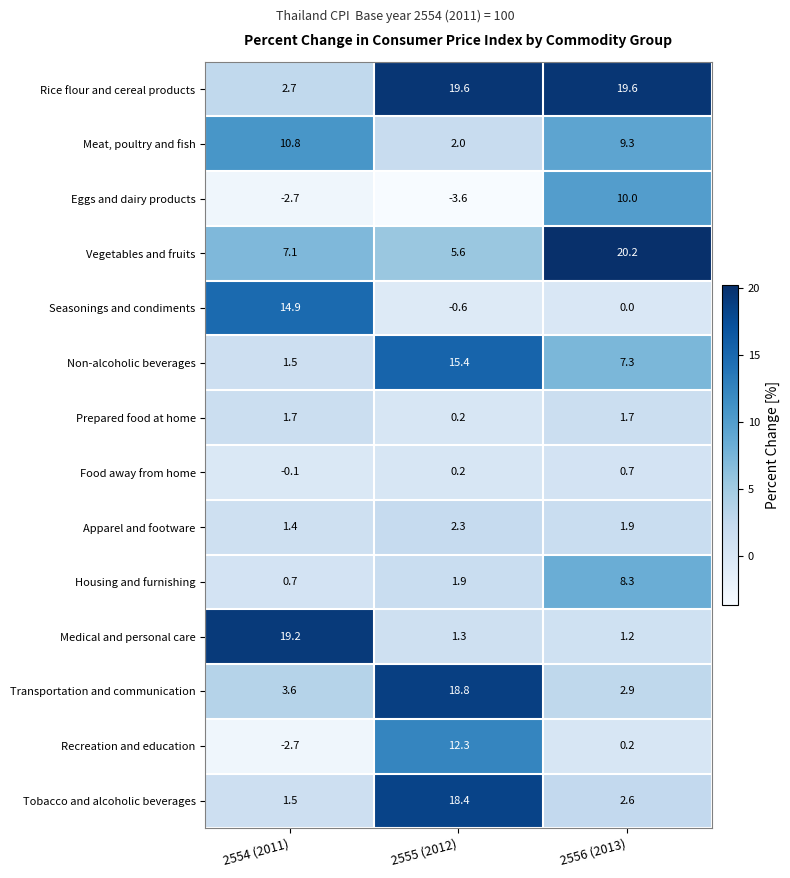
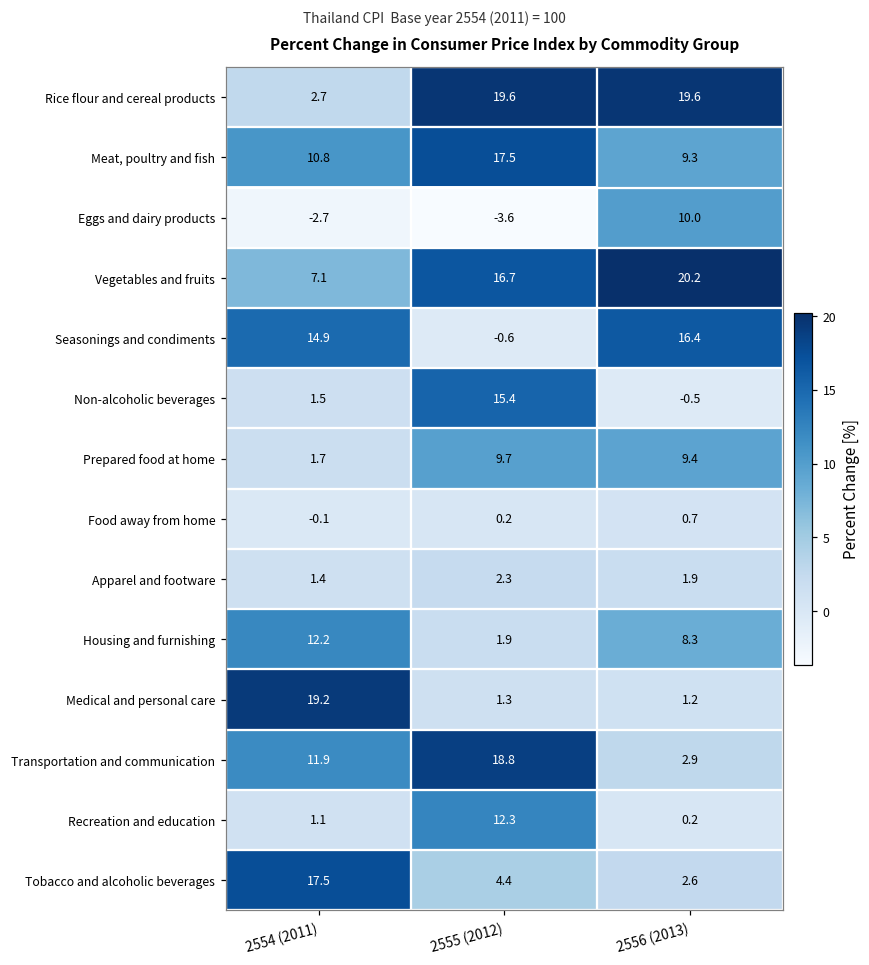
  {
    "Rice flour and cereal products": {
      "2554 (2011)": 2.7,
      "2555 (2012)": 19.6,
      "2556 (2013)": 19.6
    },
    "Meat, poultry and fish": {
      "2554 (2011)": 10.8,
-     "2555 (2012)": 2.0,
+     "2555 (2012)": 17.5,
      "2556 (2013)": 9.3
    },
    "Eggs and dairy products": {
      "2554 (2011)": -2.7,
      "2555 (2012)": -3.6,
      "2556 (2013)": 10.0
    },
    "Vegetables and fruits": {
      "2554 (2011)": 7.1,
-     "2555 (2012)": 5.6,
+     "2555 (2012)": 16.7,
      "2556 (2013)": 20.2
    },
    "Seasonings and condiments": {
      "2554 (2011)": 14.9,
      "2555 (2012)": -0.6,
-     "2556 (2013)": 0.0
+     "2556 (2013)": 16.4
    },
    "Non-alcoholic beverages": {
      "2554 (2011)": 1.5,
      "2555 (2012)": 15.4,
-     "2556 (2013)": 7.3
+     "2556 (2013)": -0.5
    },
    "Prepared food at home": {
      "2554 (2011)": 1.7,
-     "2555 (2012)": 0.2,
-     "2556 (2013)": 1.7
+     "2555 (2012)": 9.7,
+     "2556 (2013)": 9.4
    },
    "Food away from home": {
      "2554 (2011)": -0.1,
      "2555 (2012)": 0.2,
      "2556 (2013)": 0.7
    },
    "Apparel and footware": {
      "2554 (2011)": 1.4,
      "2555 (2012)": 2.3,
      "2556 (2013)": 1.9
    },
    "Housing and furnishing": {
-     "2554 (2011)": 0.7,
+     "2554 (2011)": 12.2,
      "2555 (2012)": 1.9,
      "2556 (2013)": 8.3
    },
    "Medical and personal care": {
      "2554 (2011)": 19.2,
      "2555 (2012)": 1.3,
      "2556 (2013)": 1.2
    },
    "Transportation and communication": {
-     "2554 (2011)": 3.6,
+     "2554 (2011)": 11.9,
      "2555 (2012)": 18.8,
      "2556 (2013)": 2.9
    },
    "Recreation and education": {
-     "2554 (2011)": -2.7,
+     "2554 (2011)": 1.1,
      "2555 (2012)": 12.3,
      "2556 (2013)": 0.2
    },
    "Tobacco and alcoholic beverages": {
-     "2554 (2011)": 1.5,
-     "2555 (2012)": 18.4,
+     "2554 (2011)": 17.5,
+     "2555 (2012)": 4.4,
      "2556 (2013)": 2.6
    }
  }
